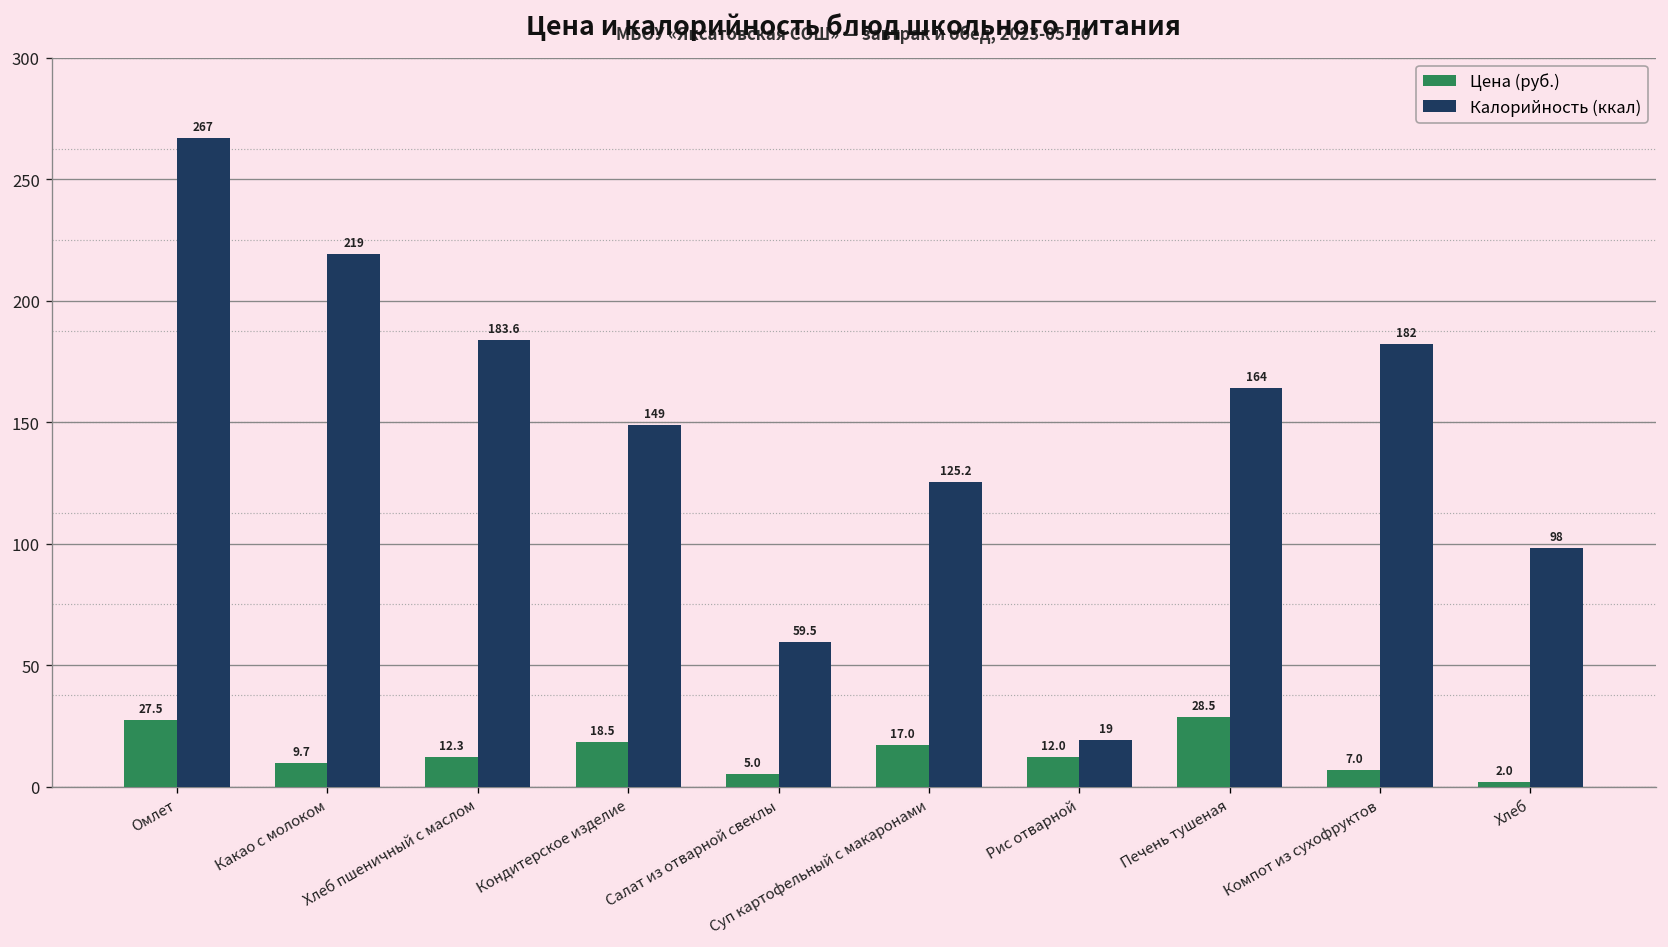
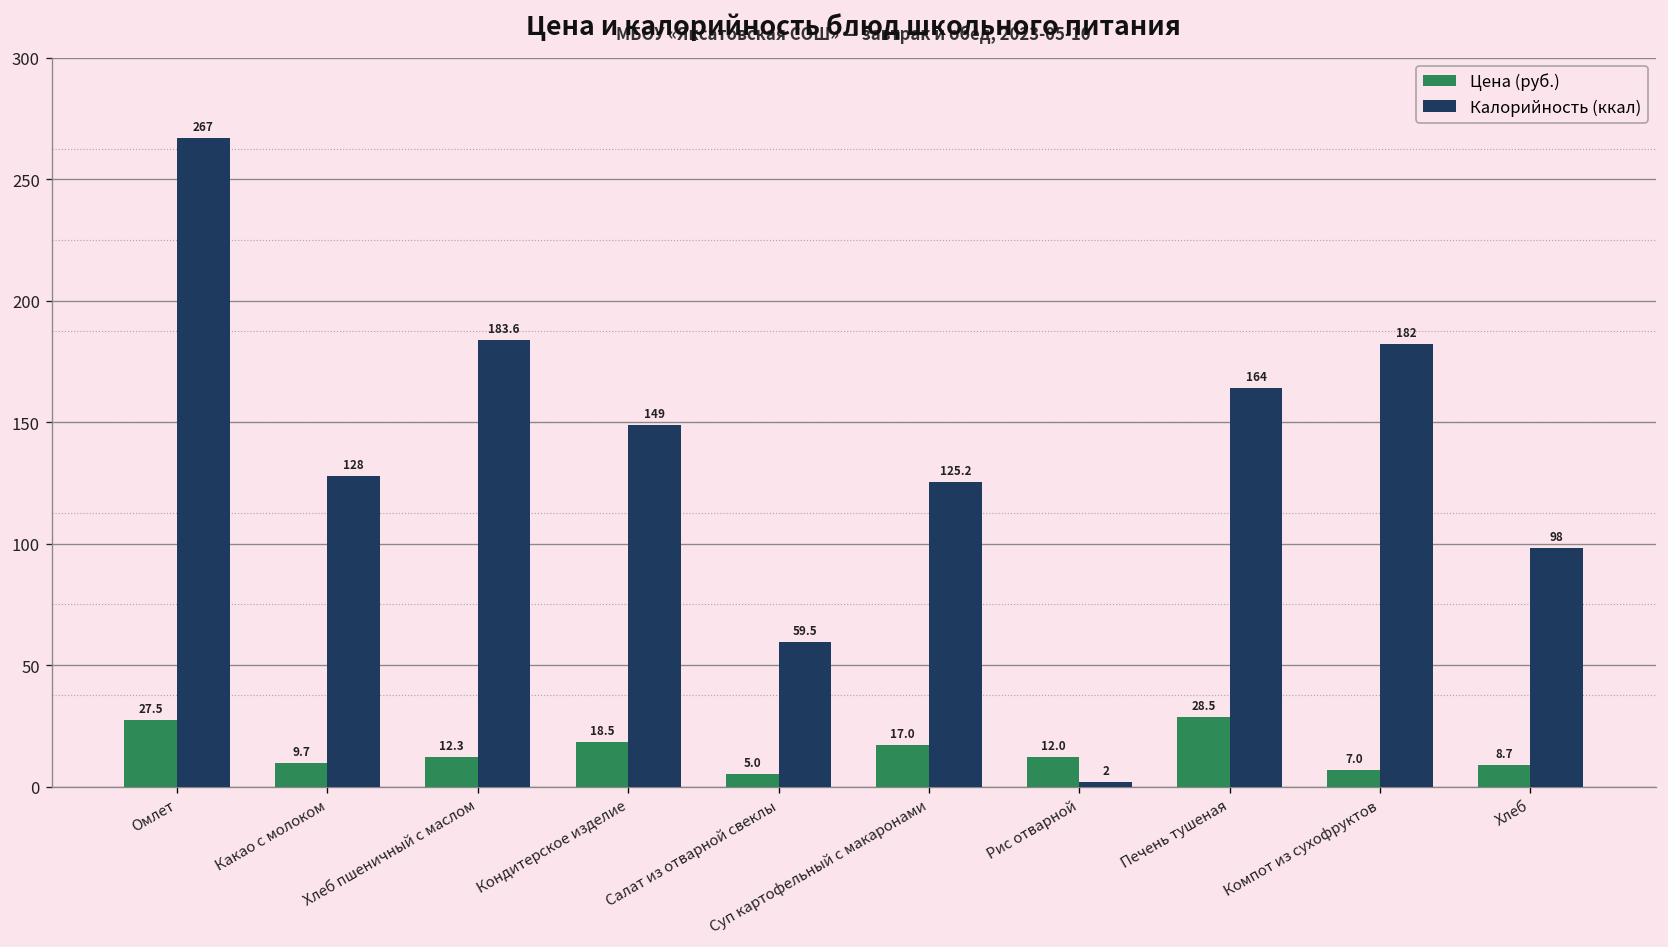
  {
    "Цена (руб.)": {
      "Омлет": 27.5,
      "Какао с молоком": 9.7,
      "Хлеб пшеничный с маслом": 12.3,
      "Кондитерское изделие": 18.5,
      "Салат из отварной свеклы": 5.0,
      "Суп картофельный с макаронами": 17.0,
      "Рис отварной": 12.0,
      "Печень тушеная": 28.5,
      "Компот из сухофруктов": 7.0,
-     "Хлеб": 2.0
+     "Хлеб": 8.7
    },
    "Калорийность (ккал)": {
      "Омлет": 267,
-     "Какао с молоком": 219,
+     "Какао с молоком": 128,
      "Хлеб пшеничный с маслом": 183.6,
      "Кондитерское изделие": 149,
      "Салат из отварной свеклы": 59.5,
      "Суп картофельный с макаронами": 125.2,
-     "Рис отварной": 19,
+     "Рис отварной": 2,
      "Печень тушеная": 164,
      "Компот из сухофруктов": 182,
      "Хлеб": 98
    }
  }
